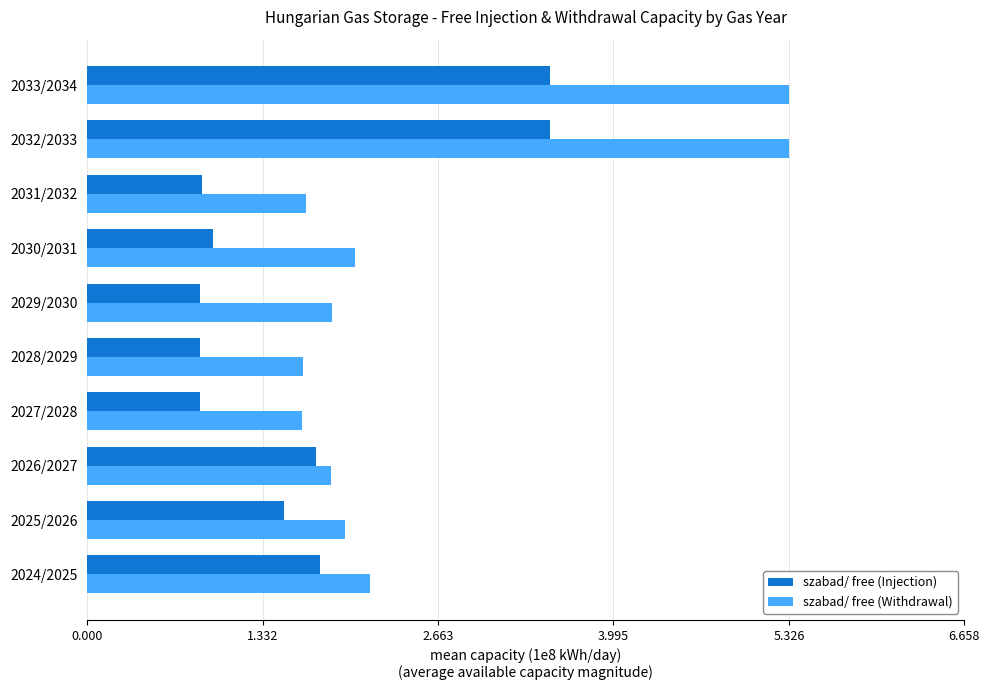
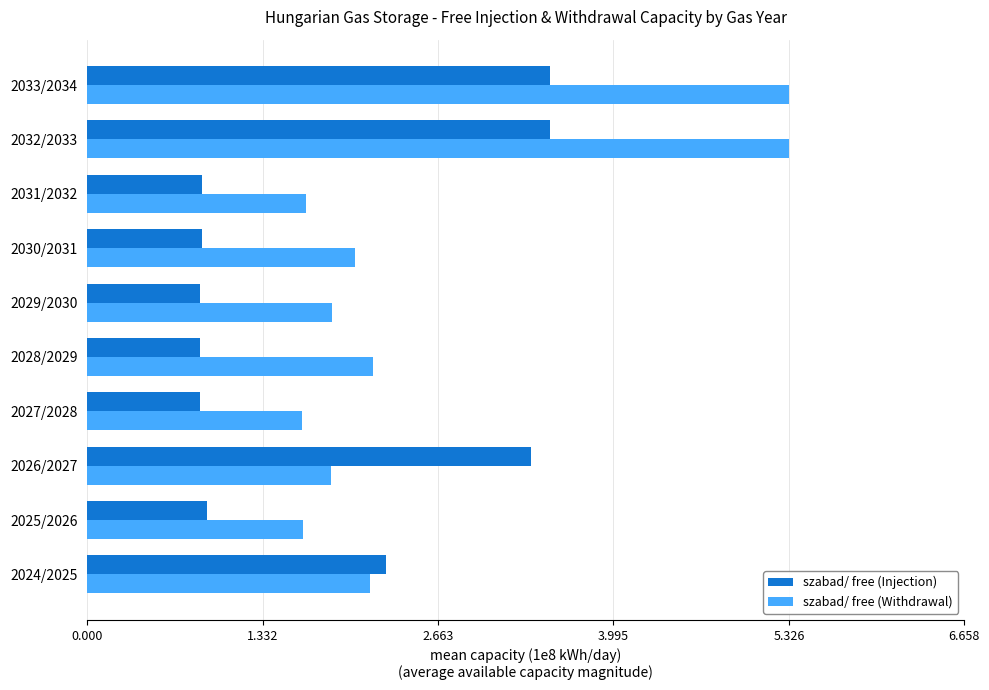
  {
    "szabad/ free (Injection)": {
      "2033/2034": 3.51,
      "2032/2033": 3.51,
      "2031/2032": 0.87,
-     "2030/2031": 0.95,
+     "2030/2031": 0.87,
      "2029/2030": 0.86,
      "2028/2029": 0.86,
      "2027/2028": 0.85,
-     "2026/2027": 1.74,
-     "2025/2026": 1.50,
-     "2024/2025": 1.77
+     "2026/2027": 3.37,
+     "2025/2026": 0.91,
+     "2024/2025": 2.26
    },
    "szabad/ free (Withdrawal)": {
      "2033/2034": 5.33,
      "2032/2033": 5.33,
      "2031/2032": 1.66,
      "2030/2031": 2.03,
      "2029/2030": 1.85,
-     "2028/2029": 1.63,
+     "2028/2029": 2.17,
      "2027/2028": 1.63,
      "2026/2027": 1.85,
-     "2025/2026": 1.96,
+     "2025/2026": 1.64,
      "2024/2025": 2.15
    }
  }
